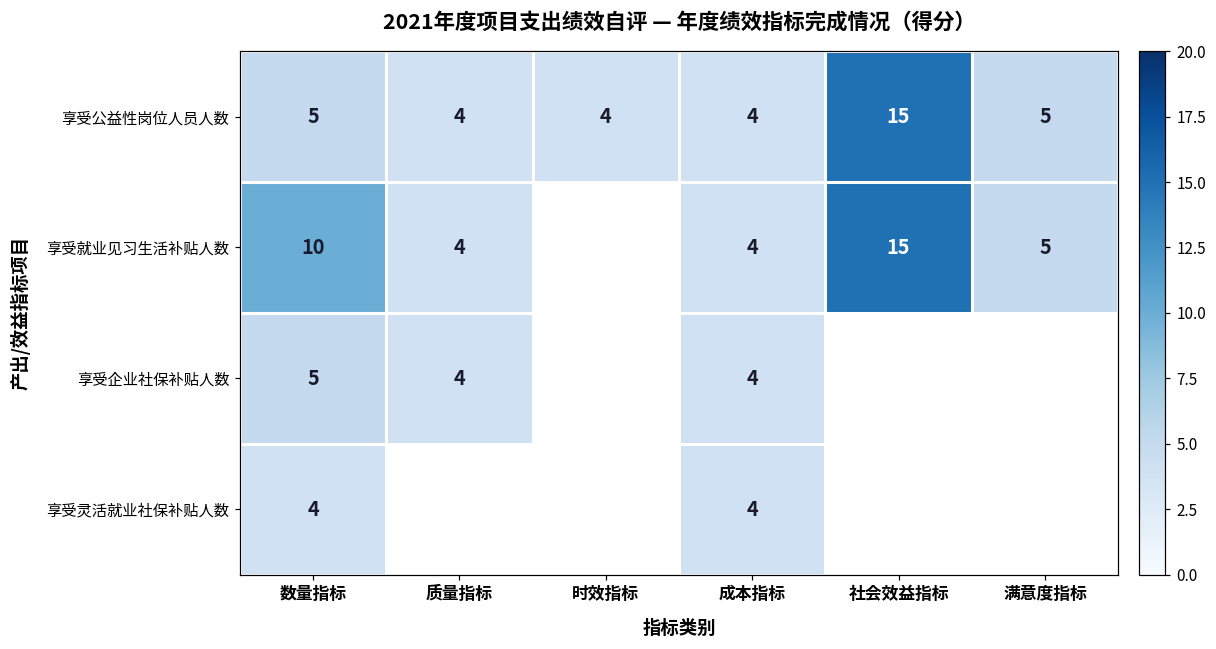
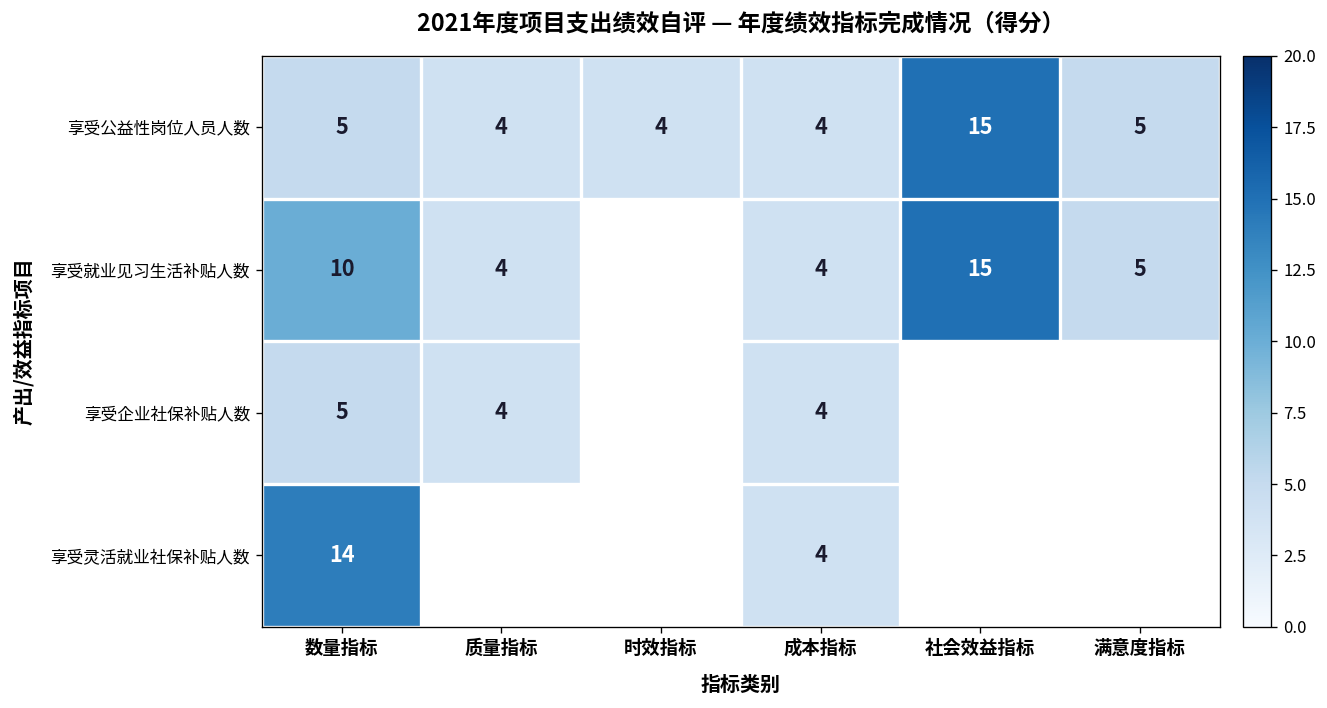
  {
    "享受公益性岗位人员人数": {
      "数量指标": 5,
      "质量指标": 4,
      "时效指标": 4,
      "成本指标": 4,
      "社会效益指标": 15,
      "满意度指标": 5
    },
    "享受就业见习生活补贴人数": {
      "数量指标": 10,
      "质量指标": 4,
      "成本指标": 4,
      "社会效益指标": 15,
      "满意度指标": 5
    },
    "享受企业社保补贴人数": {
      "数量指标": 5,
      "质量指标": 4,
      "成本指标": 4
    },
    "享受灵活就业社保补贴人数": {
-     "数量指标": 4,
+     "数量指标": 14,
      "成本指标": 4
    }
  }
